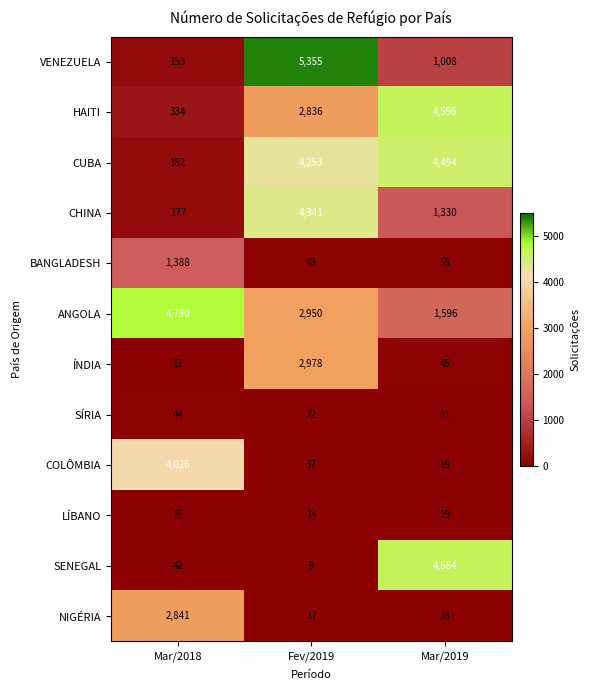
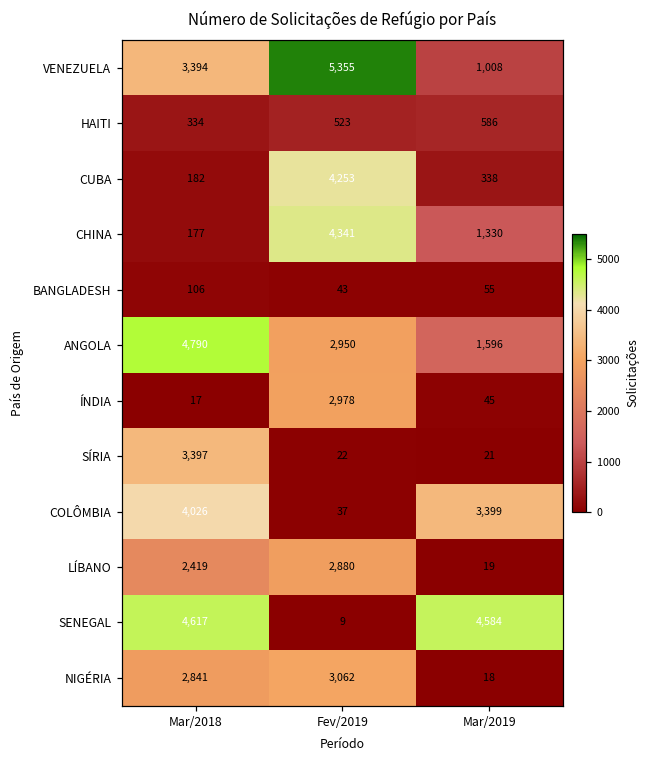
  {
    "VENEZUELA": {
-     "Mar/2018": "153",
+     "Mar/2018": "3,394",
      "Fev/2019": "5,355",
      "Mar/2019": "1,008"
    },
    "HAITI": {
      "Mar/2018": "334",
-     "Fev/2019": "2,836",
-     "Mar/2019": "4,596"
+     "Fev/2019": "523",
+     "Mar/2019": "586"
    },
    "CUBA": {
      "Mar/2018": "182",
      "Fev/2019": "4,253",
-     "Mar/2019": "4,494"
+     "Mar/2019": "338"
    },
    "CHINA": {
      "Mar/2018": "177",
      "Fev/2019": "4,341",
      "Mar/2019": "1,330"
    },
    "BANGLADESH": {
-     "Mar/2018": "1,388",
+     "Mar/2018": "106",
      "Fev/2019": "43",
      "Mar/2019": "55"
    },
    "ANGOLA": {
      "Mar/2018": "4,790",
      "Fev/2019": "2,950",
      "Mar/2019": "1,596"
    },
    "ÍNDIA": {
      "Mar/2018": "17",
      "Fev/2019": "2,978",
      "Mar/2019": "45"
    },
    "SÍRIA": {
-     "Mar/2018": "44",
+     "Mar/2018": "3,397",
      "Fev/2019": "22",
      "Mar/2019": "21"
    },
    "COLÔMBIA": {
      "Mar/2018": "4,026",
      "Fev/2019": "37",
-     "Mar/2019": "19"
+     "Mar/2019": "3,399"
    },
    "LÍBANO": {
-     "Mar/2018": "15",
-     "Fev/2019": "14",
+     "Mar/2018": "2,419",
+     "Fev/2019": "2,880",
      "Mar/2019": "19"
    },
    "SENEGAL": {
-     "Mar/2018": "42",
+     "Mar/2018": "4,617",
      "Fev/2019": "9",
      "Mar/2019": "4,584"
    },
    "NIGÉRIA": {
      "Mar/2018": "2,841",
-     "Fev/2019": "17",
+     "Fev/2019": "3,062",
      "Mar/2019": "18"
    }
  }
